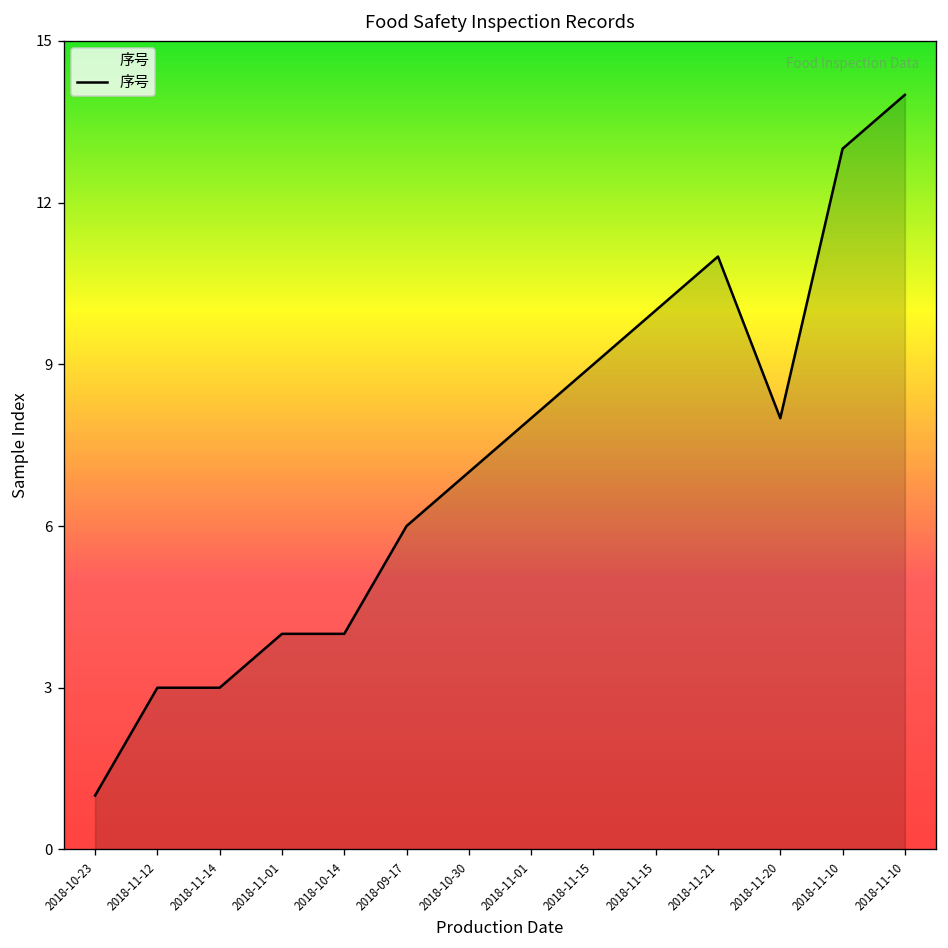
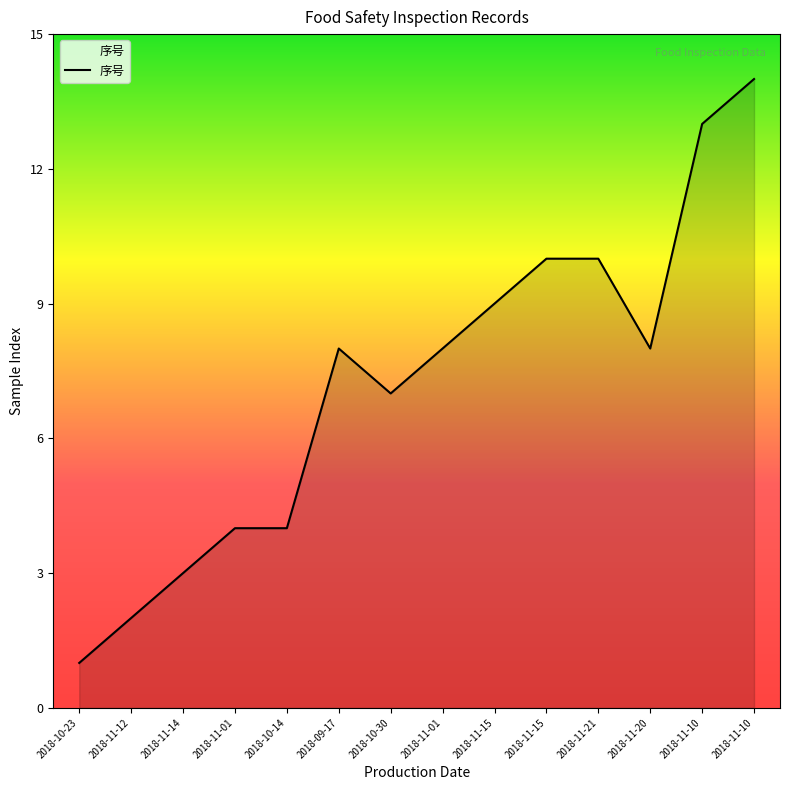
  {
    "2018-10-23": 1,
-   "2018-11-12": 3,
+   "2018-11-12": 2,
    "2018-11-14": 3,
    "2018-10-14": 4,
-   "2018-09-17": 6,
+   "2018-09-17": 8,
    "2018-10-30": 7,
-   "2018-11-21": 11,
+   "2018-11-21": 10,
    "2018-11-20": 8
  }
